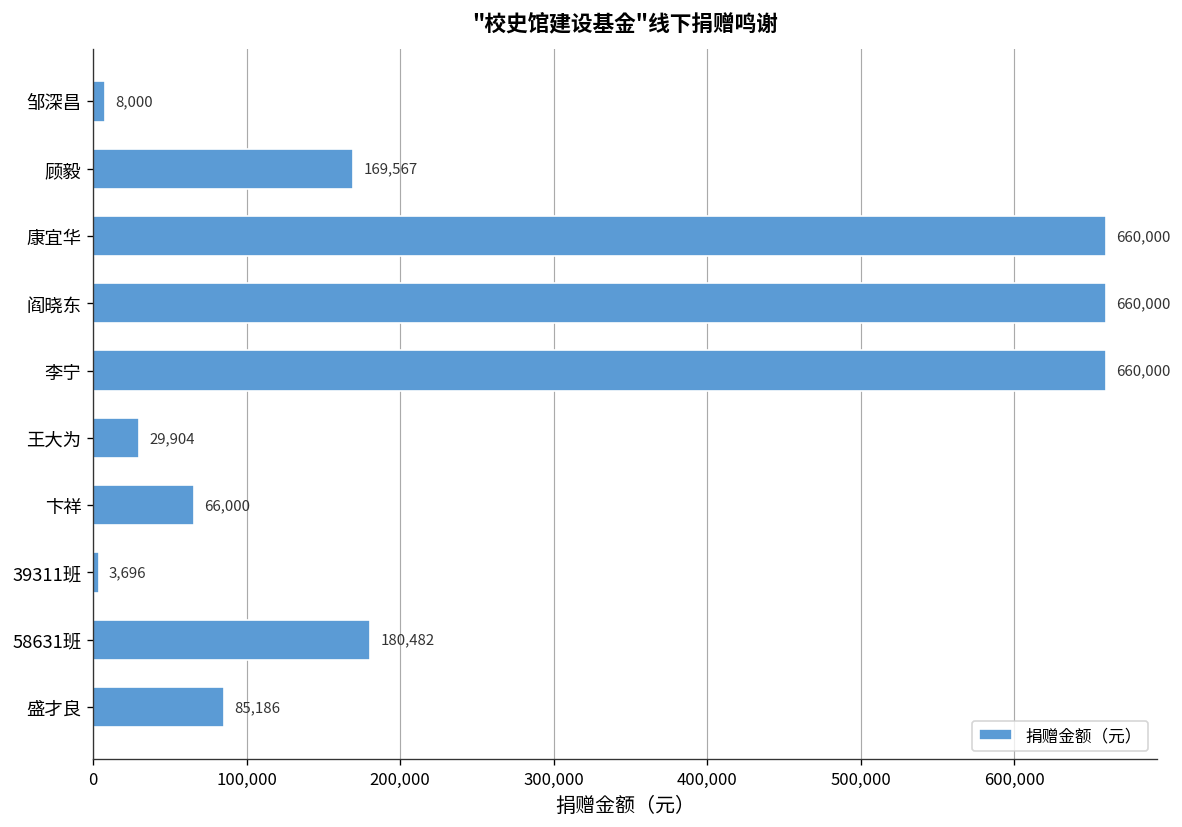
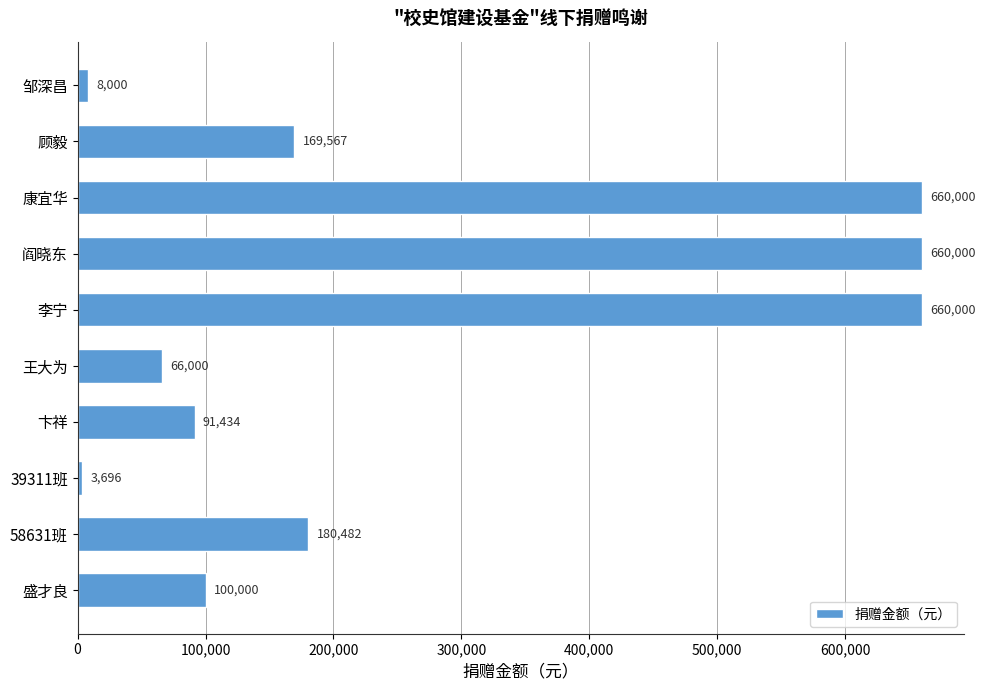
  {
    "邹深昌": "8,000",
    "顾毅": "169,567",
    "康宜华": "660,000",
    "阎晓东": "660,000",
    "李宁": "660,000",
-   "王大为": "29,904",
-   "卞祥": "66,000",
+   "王大为": "66,000",
+   "卞祥": "91,434",
    "39311班": "3,696",
    "58631班": "180,482",
-   "盛才良": "85,186"
+   "盛才良": "100,000"
  }
